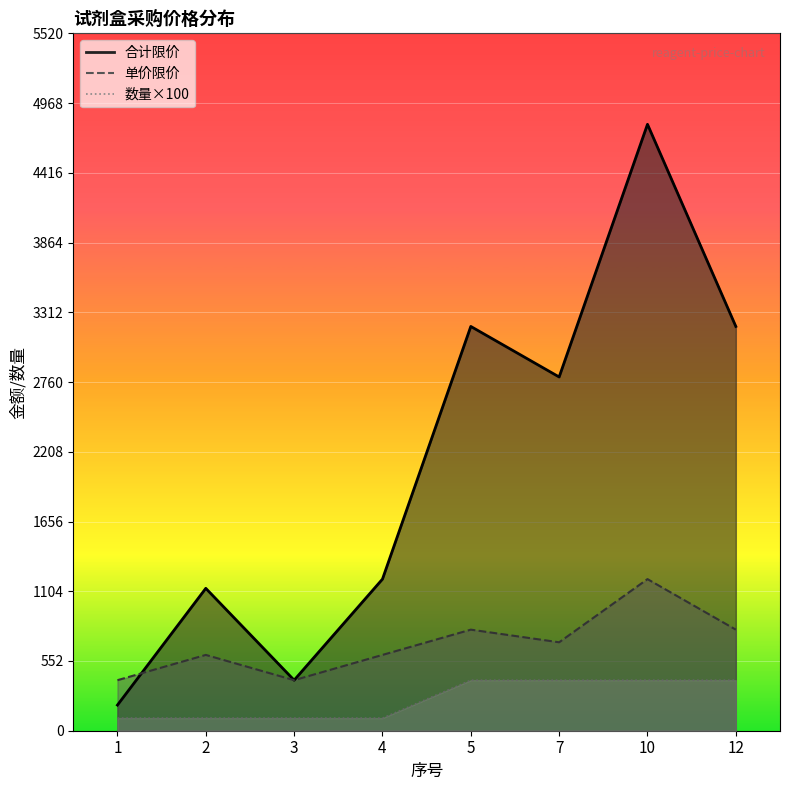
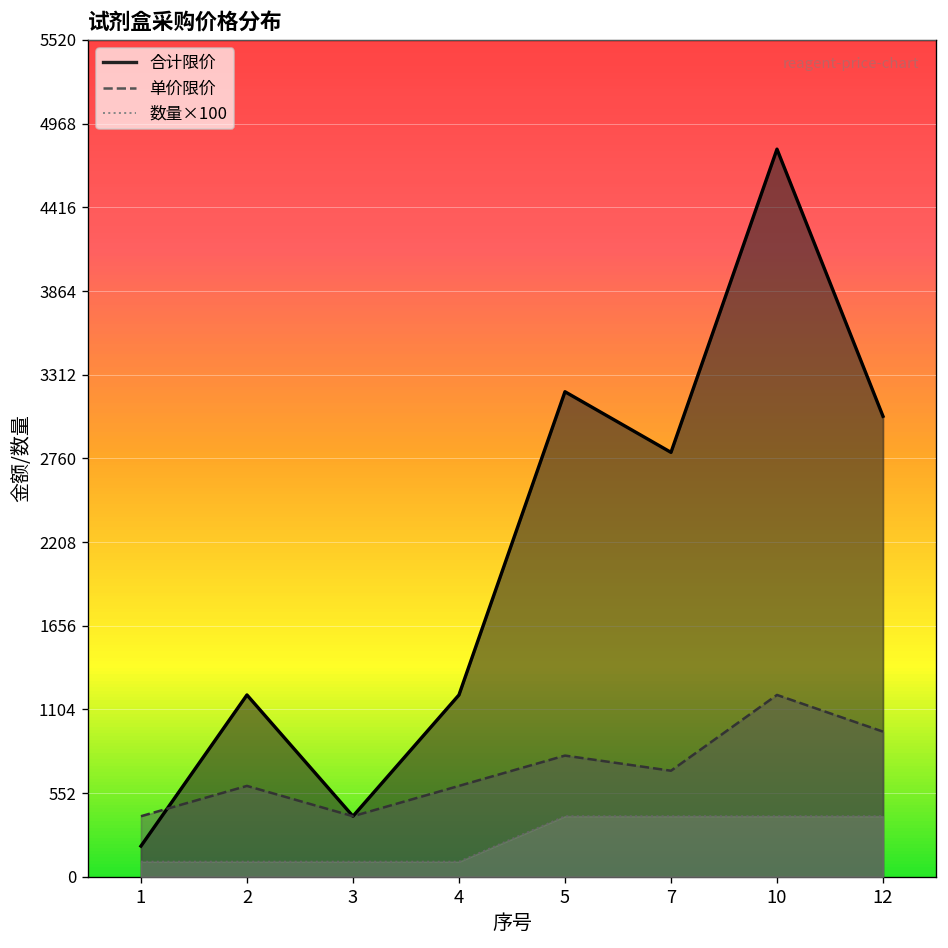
  {
    "合计限价": {
      "1": 200,
-     "2": 1130,
+     "2": 1200,
      "4": 1200,
      "5": 3200,
      "7": 2800,
      "10": 4800,
-     "12": 3200
+     "12": 3040
    },
    "单价限价": {
      "1": 400,
      "2": 600,
      "4": 600,
      "5": 800,
      "7": 700,
      "10": 1200,
-     "12": 800
+     "12": 960
    },
    "数量×100": {
      "1": 100,
      "2": 100,
      "3": 100,
      "4": 100,
      "5": 400,
      "7": 400,
      "10": 400,
      "12": 400
    }
  }
